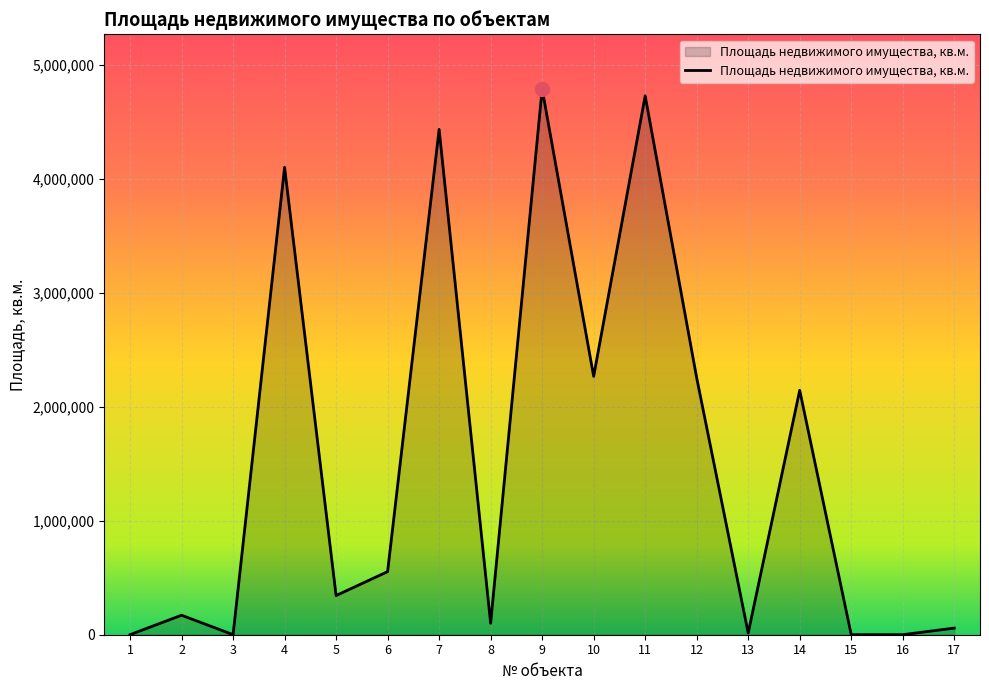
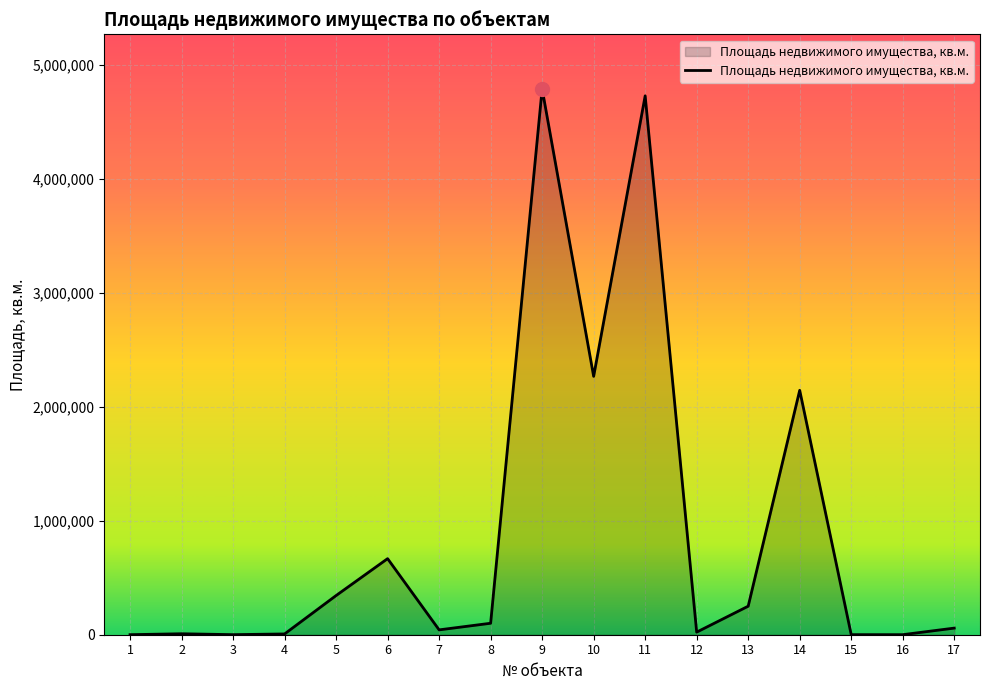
  {
    "Площадь недвижимого имущества, кв.м.": {
      "1": "0",
-     "2": "170,000",
+     "2": "10,000",
      "3": "0",
-     "4": "4,100,000",
+     "4": "10,000",
      "5": "340,000",
-     "6": "550,000",
-     "7": "4,440,000",
+     "6": "670,000",
+     "7": "40,000",
      "8": "100,000",
      "10": "2,270,000",
      "11": "4,730,000",
-     "12": "2,260,000",
-     "13": "20,000",
+     "12": "20,000",
+     "13": "250,000",
      "14": "2,150,000",
      "15": "0",
      "16": "0",
      "17": "60,000"
    }
  }
